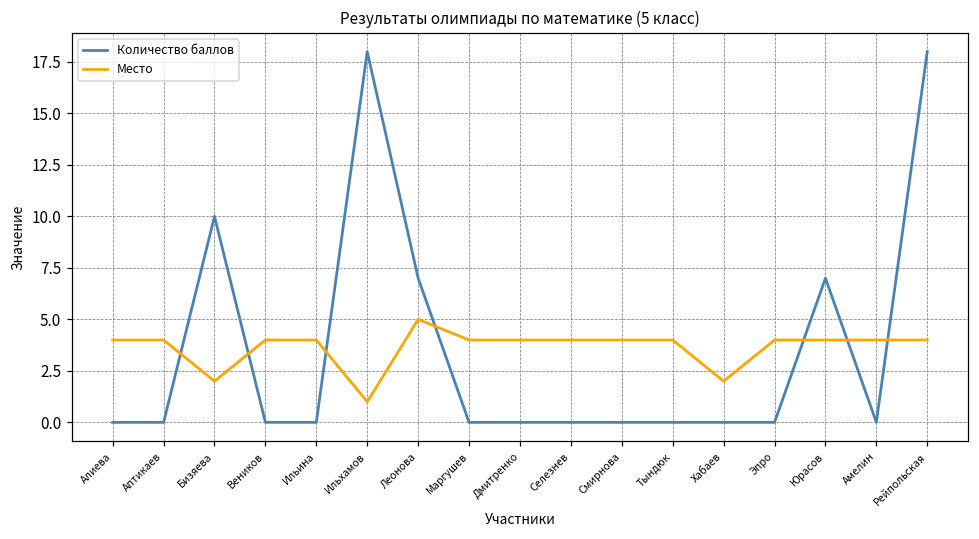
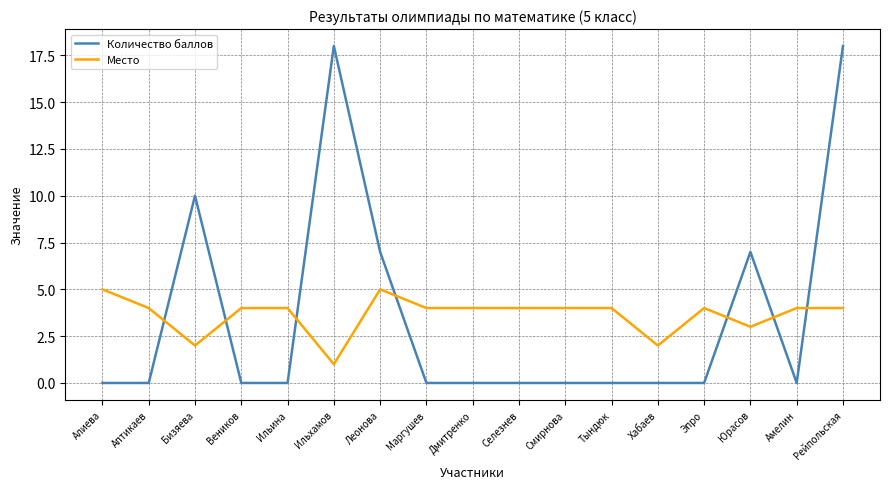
  {
    "Количество баллов": {
      "Алиева": 0,
      "Аптикаев": 0,
      "Бизяева": 10,
      "Веников": 0,
      "Ильина": 0,
      "Ильхамов": 18,
      "Леонова": 7,
      "Маргушев": 0,
      "Дмитренко": 0,
      "Селезнев": 0,
      "Смирнова": 0,
      "Тындюк": 0,
      "Хабаев": 0,
      "Эпро": 0,
      "Юрасов": 7,
      "Амелин": 0,
      "Рейпольская": 18
    },
    "Место": {
-     "Алиева": 4,
+     "Алиева": 5,
      "Аптикаев": 4,
      "Бизяева": 2,
      "Веников": 4,
      "Ильина": 4,
      "Ильхамов": 1,
      "Леонова": 5,
      "Маргушев": 4,
      "Дмитренко": 4,
      "Селезнев": 4,
      "Смирнова": 4,
      "Тындюк": 4,
      "Хабаев": 2,
      "Эпро": 4,
-     "Юрасов": 4,
+     "Юрасов": 3,
      "Амелин": 4,
      "Рейпольская": 4
    }
  }
